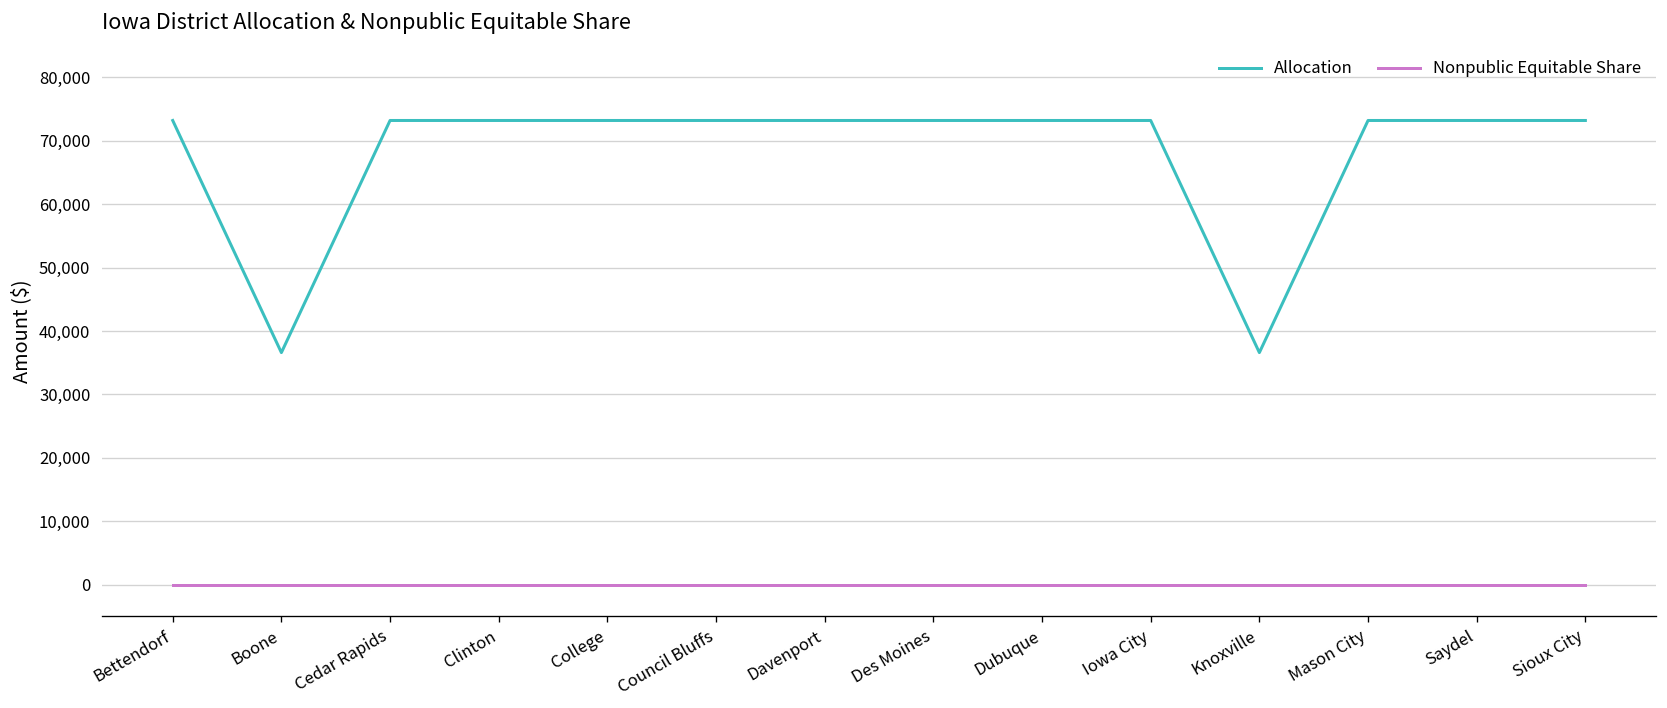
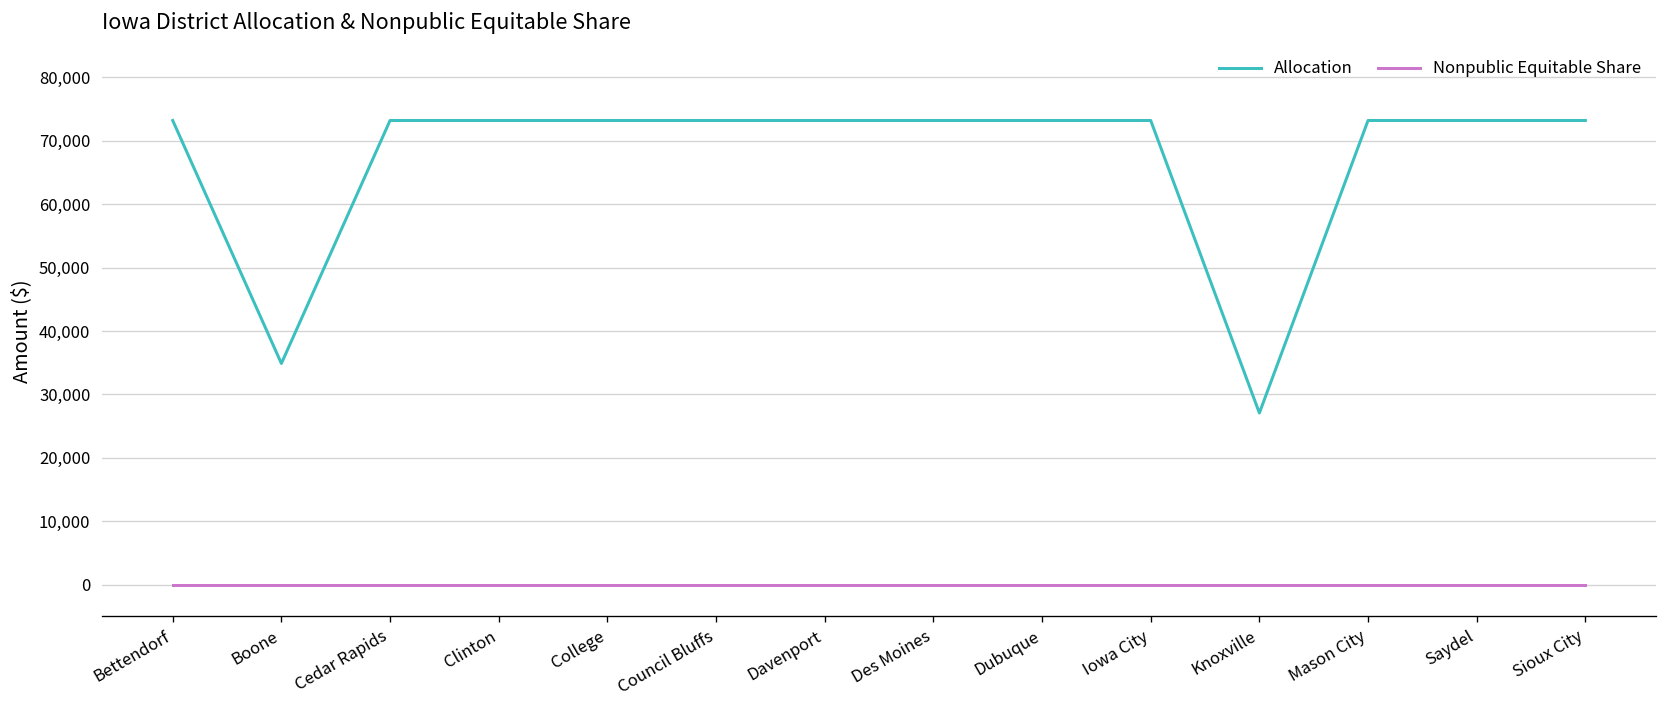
  {
    "Allocation": {
      "Bettendorf": "73,000",
-     "Boone": "37,000",
+     "Boone": "35,000",
      "Cedar Rapids": "73,000",
      "Clinton": "73,000",
      "College": "73,000",
      "Council Bluffs": "73,000",
      "Davenport": "73,000",
      "Des Moines": "73,000",
      "Dubuque": "73,000",
      "Iowa City": "73,000",
-     "Knoxville": "37,000",
+     "Knoxville": "27,000",
      "Mason City": "73,000",
      "Saydel": "73,000",
      "Sioux City": "73,000"
    },
    "Nonpublic Equitable Share": {
      "Bettendorf": "0",
      "Boone": "0",
      "Cedar Rapids": "0",
      "Clinton": "0",
      "College": "0",
      "Council Bluffs": "0",
      "Davenport": "0",
      "Des Moines": "0",
      "Dubuque": "0",
      "Iowa City": "0",
      "Knoxville": "0",
      "Mason City": "0",
      "Saydel": "0",
      "Sioux City": "0"
    }
  }
